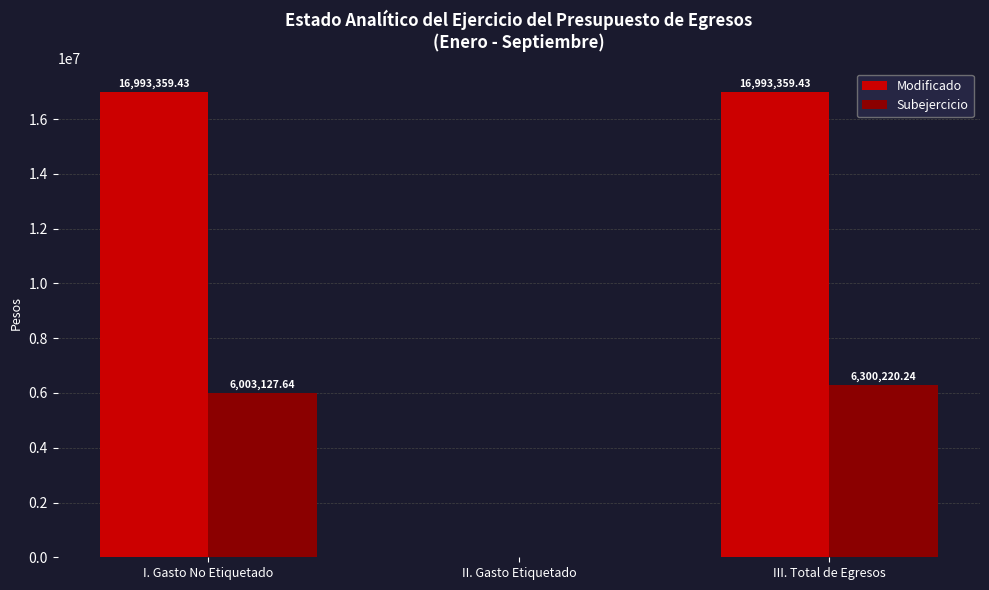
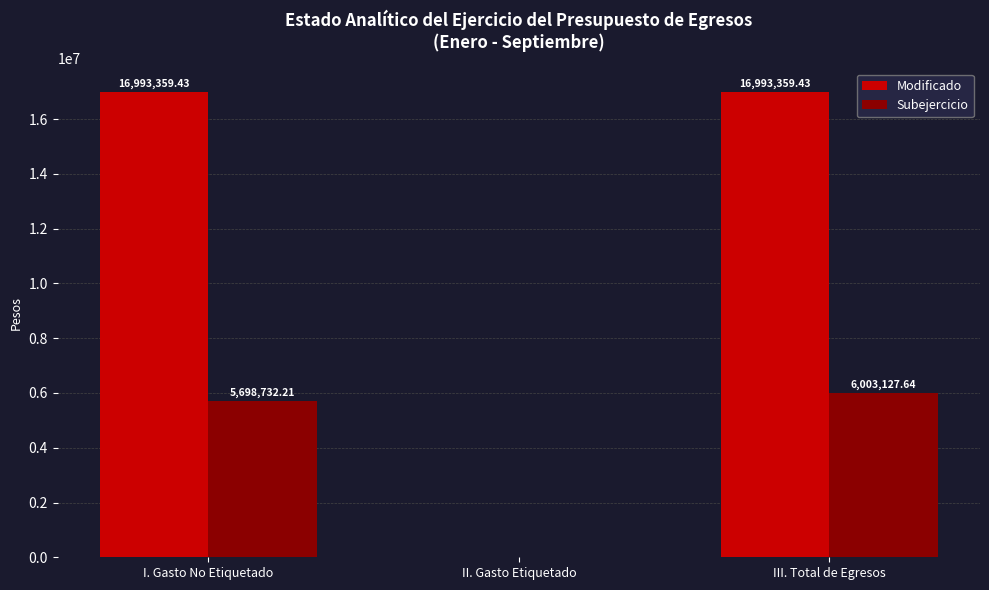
  {
    "Modificado": {
      "I. Gasto No Etiquetado": "16,993,359.43",
      "III. Total de Egresos": "16,993,359.43"
    },
    "Subejercicio": {
-     "I. Gasto No Etiquetado": "6,003,127.64",
-     "III. Total de Egresos": "6,300,220.24"
+     "I. Gasto No Etiquetado": "5,698,732.21",
+     "III. Total de Egresos": "6,003,127.64"
    }
  }
